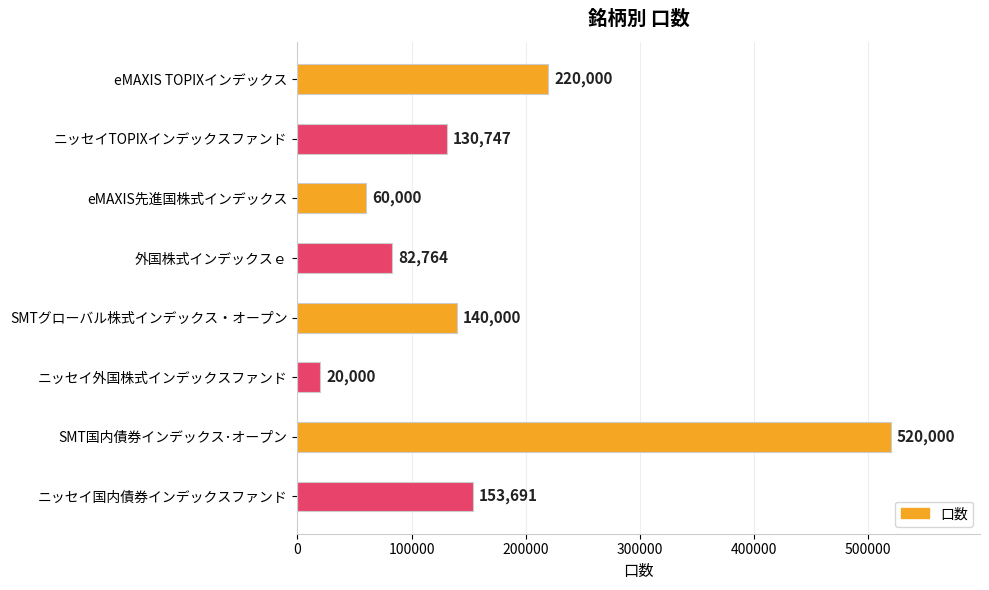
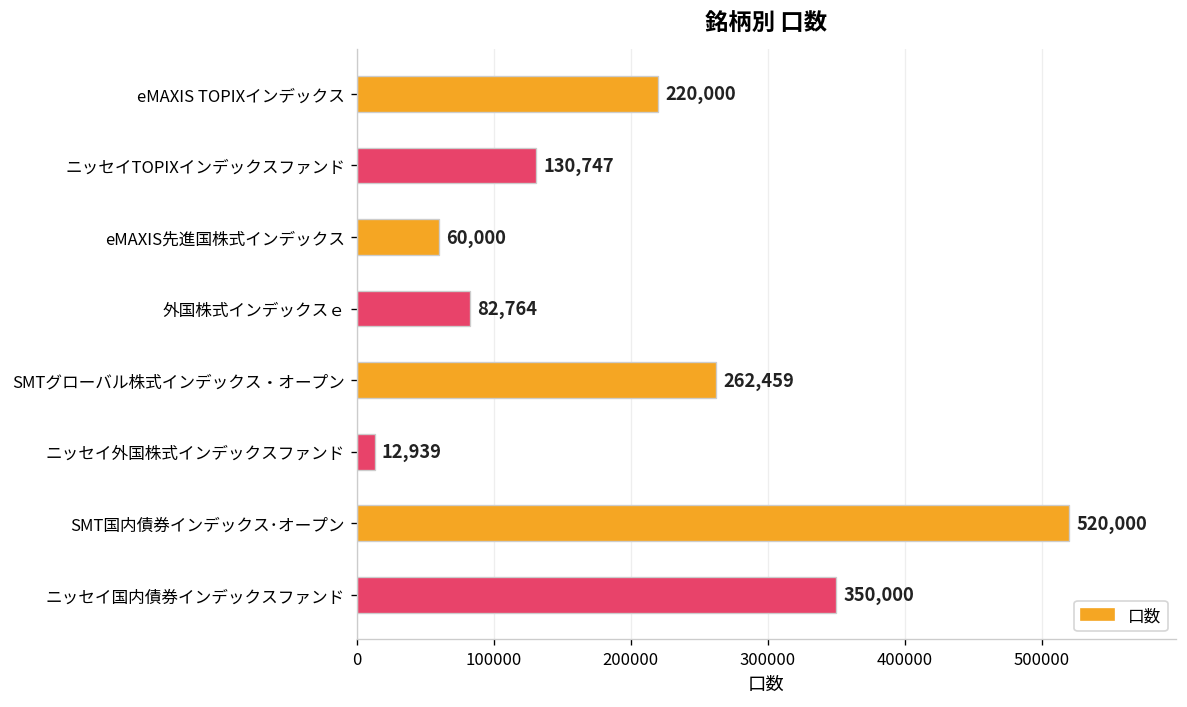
  {
    "eMAXIS TOPIXインデックス": "220,000",
    "ニッセイTOPIXインデックスファンド": "130,747",
    "eMAXIS先進国株式インデックス": "60,000",
    "外国株式インデックスｅ": "82,764",
-   "SMTグローバル株式インデックス・オープン": "140,000",
-   "ニッセイ外国株式インデックスファンド": "20,000",
+   "SMTグローバル株式インデックス・オープン": "262,459",
+   "ニッセイ外国株式インデックスファンド": "12,939",
    "SMT国内債券インデックス･オープン": "520,000",
-   "ニッセイ国内債券インデックスファンド": "153,691"
+   "ニッセイ国内債券インデックスファンド": "350,000"
  }
